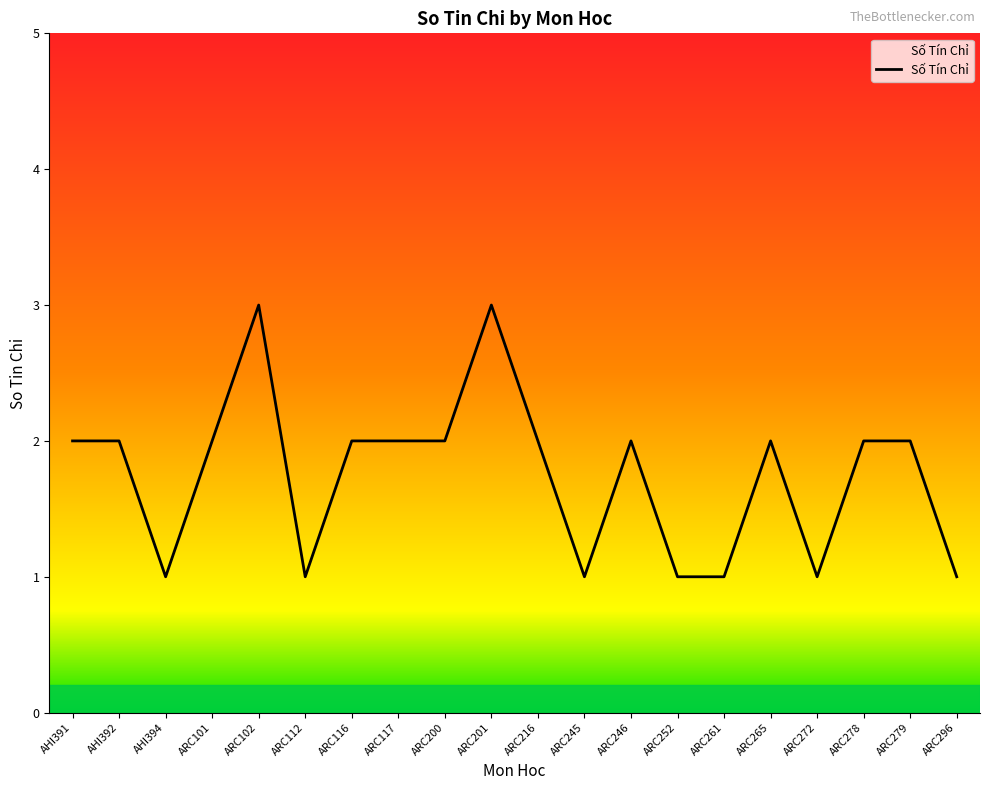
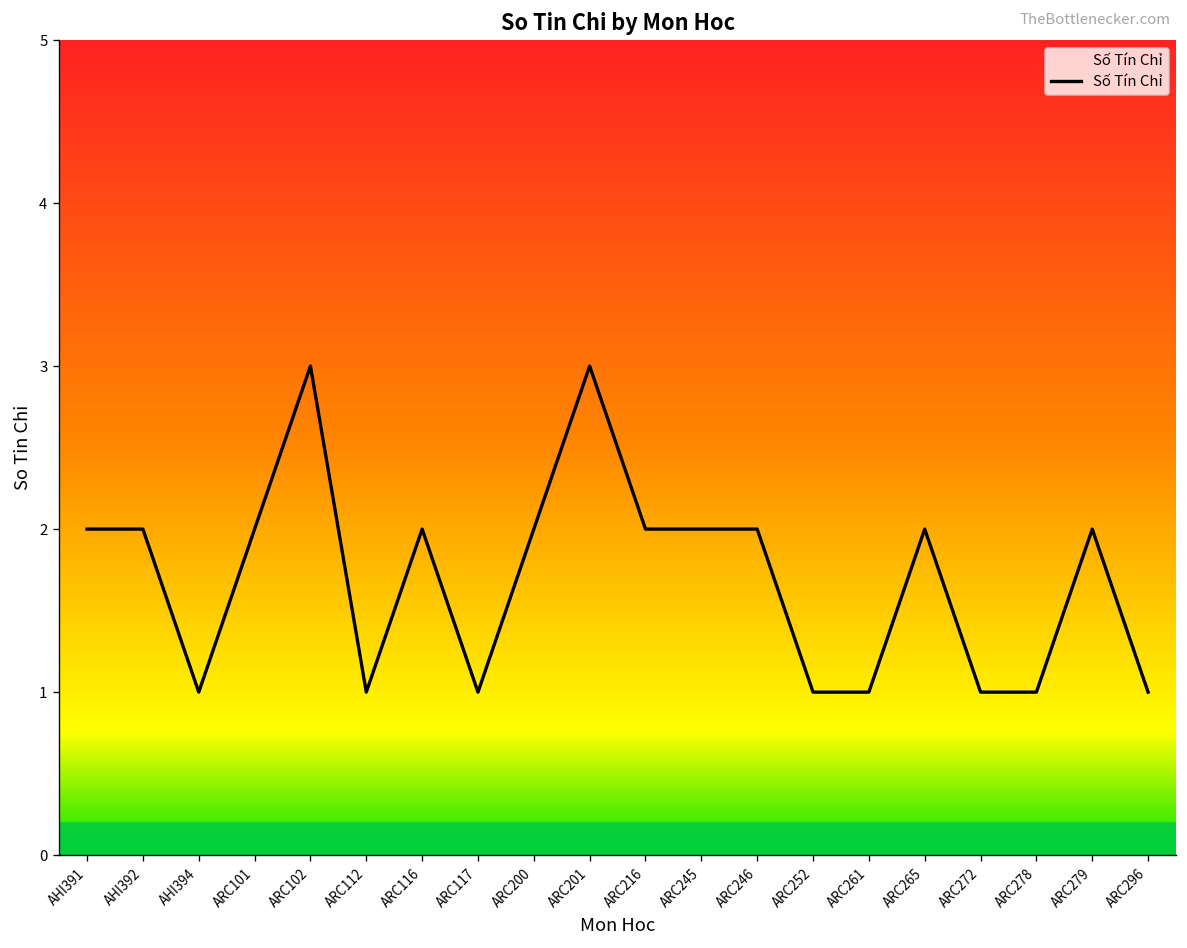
  {
    "AHI391": 2,
    "AHI392": 2,
    "AHI394": 1,
    "ARC101": 2,
    "ARC102": 3,
    "ARC112": 1,
    "ARC116": 2,
-   "ARC117": 2,
+   "ARC117": 1,
    "ARC200": 2,
    "ARC201": 3,
    "ARC216": 2,
-   "ARC245": 1,
+   "ARC245": 2,
    "ARC246": 2,
    "ARC252": 1,
    "ARC261": 1,
    "ARC265": 2,
    "ARC272": 1,
-   "ARC278": 2,
+   "ARC278": 1,
    "ARC279": 2,
    "ARC296": 1
  }
